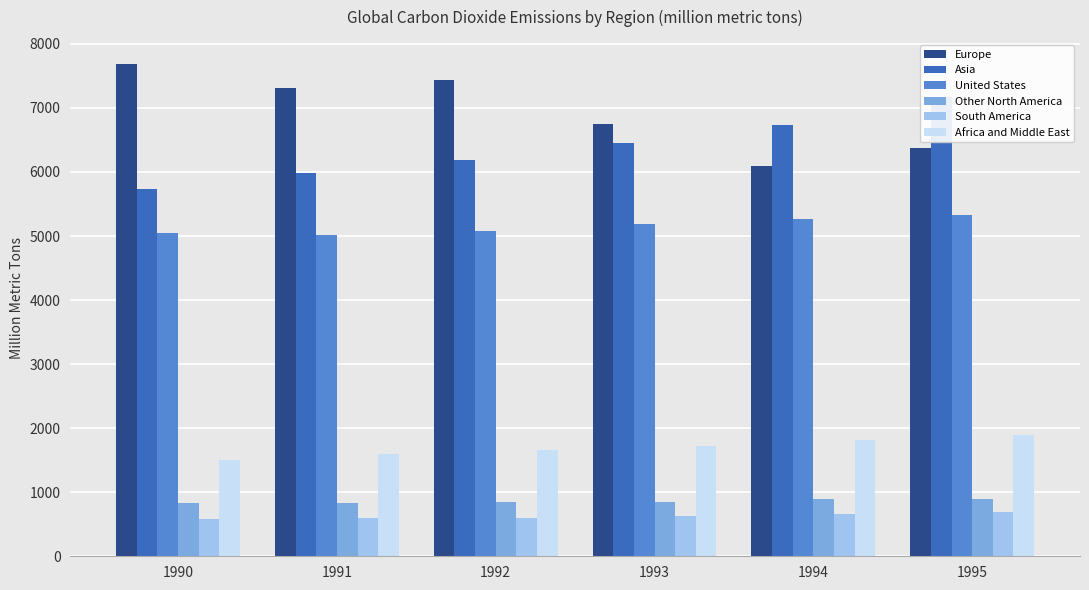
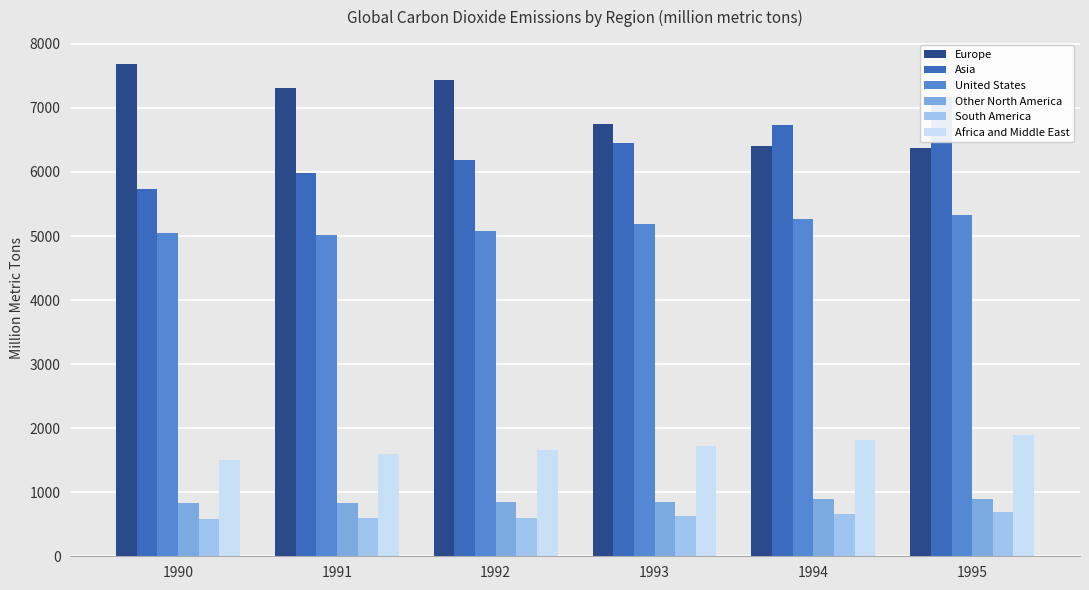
  {
    "Europe": {
      "1990": 7700,
      "1991": 7300,
      "1992": 7400,
      "1993": 6800,
-     "1994": 6100,
+     "1994": 6400,
      "1995": 6400
    }
  }
